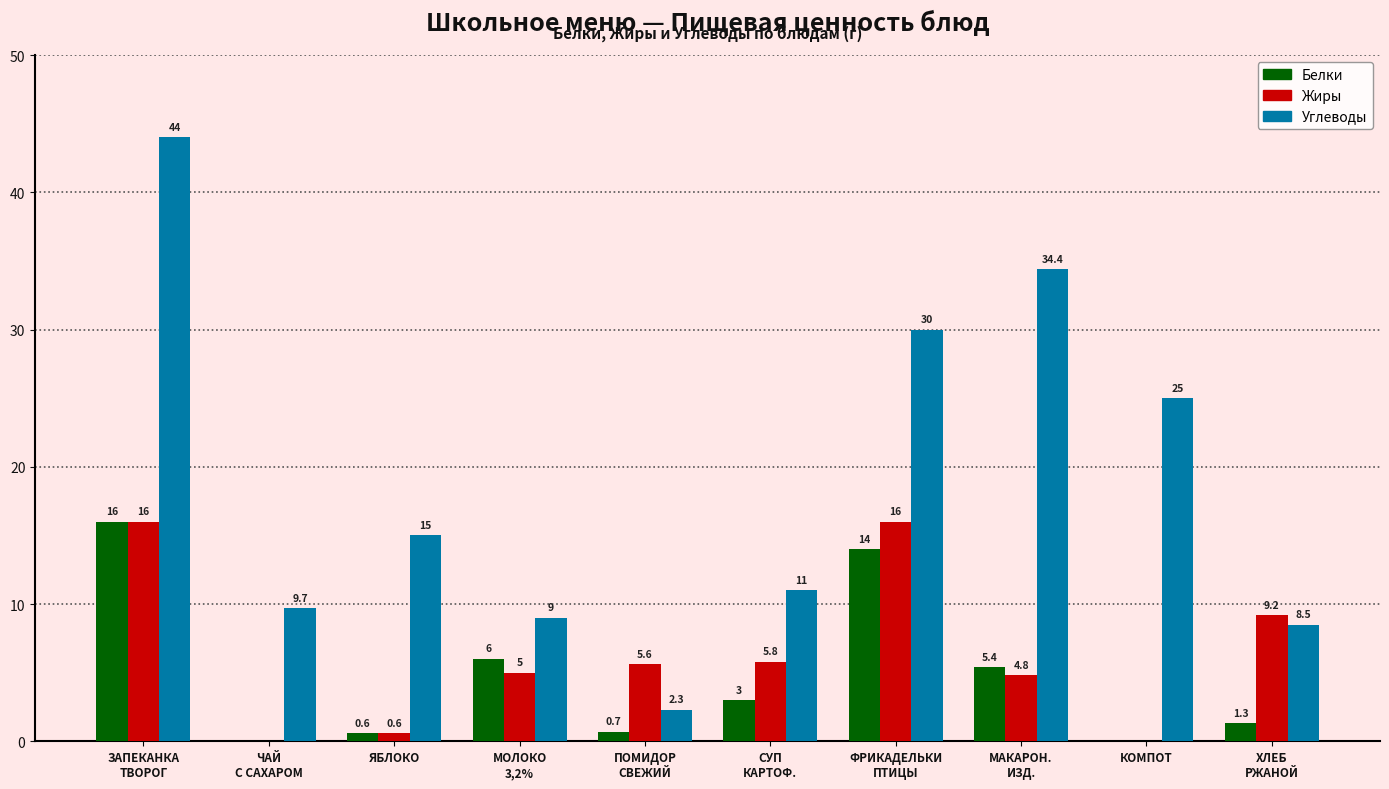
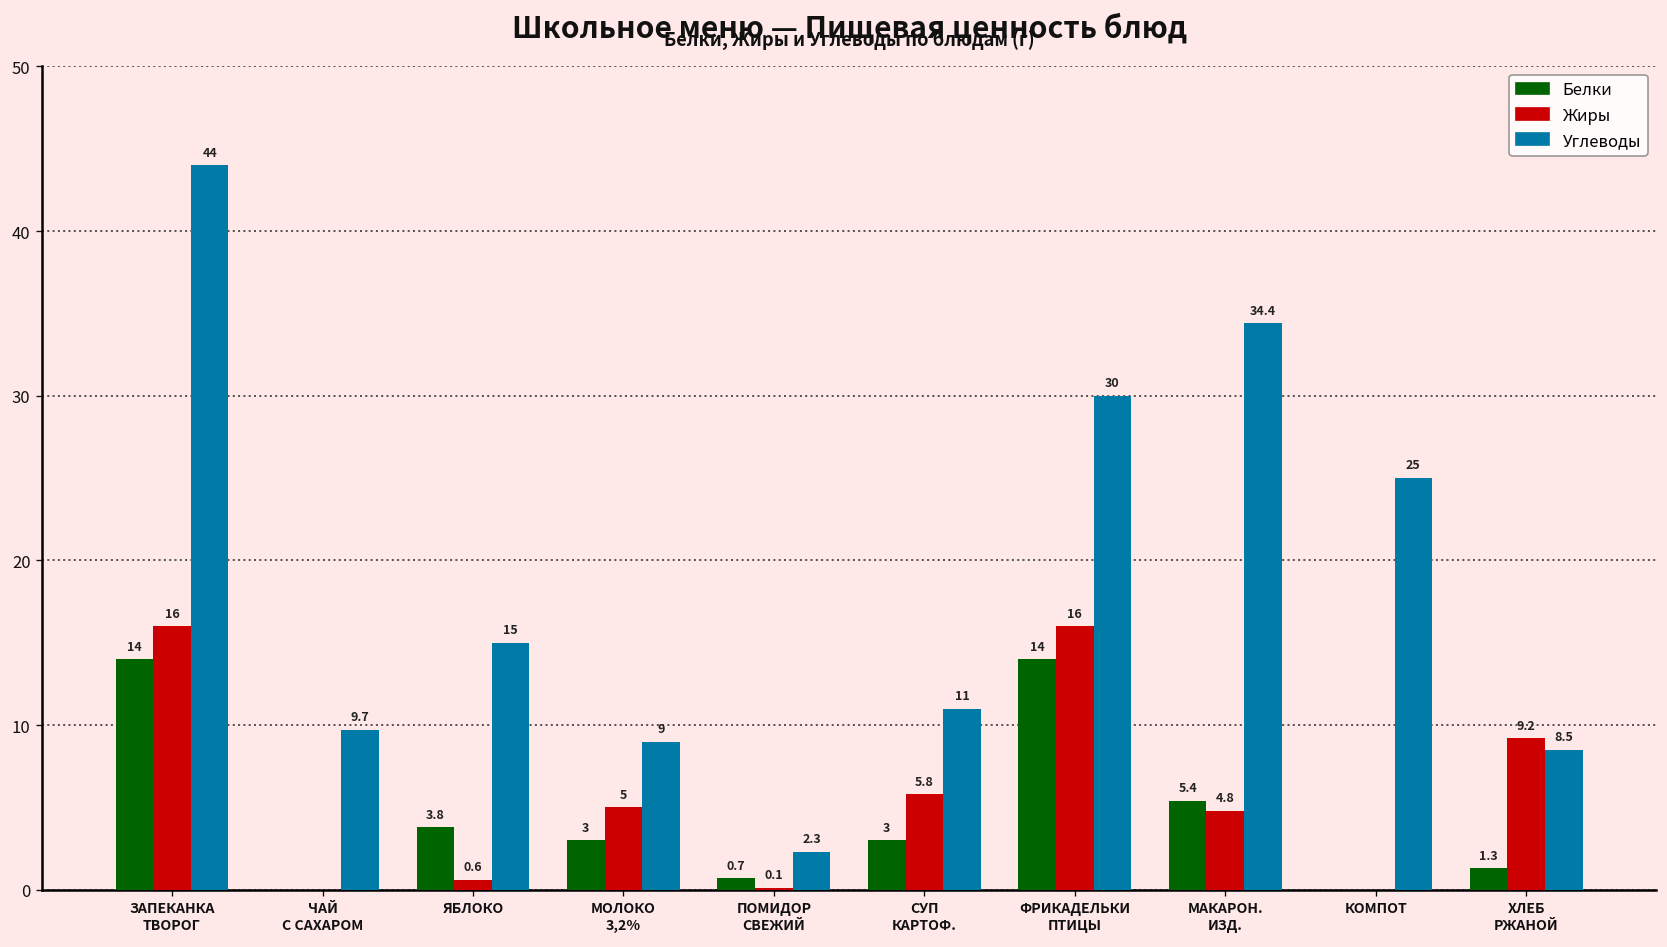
  {
    "Белки": {
-     "ЗАПЕКАНКА ТВОРОГ": 16,
-     "ЯБЛОКО": 0.6,
-     "МОЛОКО 3,2%": 6,
+     "ЗАПЕКАНКА ТВОРОГ": 14,
+     "ЯБЛОКО": 3.8,
+     "МОЛОКО 3,2%": 3,
      "ПОМИДОР СВЕЖИЙ": 0.7,
      "СУП КАРТОФ.": 3,
      "ФРИКАДЕЛЬКИ ПТИЦЫ": 14,
      "МАКАРОН. ИЗД.": 5.4,
      "ХЛЕБ РЖАНОЙ": 1.3
    },
    "Жиры": {
      "ЗАПЕКАНКА ТВОРОГ": 16,
      "ЯБЛОКО": 0.6,
      "МОЛОКО 3,2%": 5,
-     "ПОМИДОР СВЕЖИЙ": 5.6,
+     "ПОМИДОР СВЕЖИЙ": 0.1,
      "СУП КАРТОФ.": 5.8,
      "ФРИКАДЕЛЬКИ ПТИЦЫ": 16,
      "МАКАРОН. ИЗД.": 4.8,
      "ХЛЕБ РЖАНОЙ": 9.2
    },
    "Углеводы": {
      "ЗАПЕКАНКА ТВОРОГ": 44,
      "ЧАЙ С САХАРОМ": 9.7,
      "ЯБЛОКО": 15,
      "МОЛОКО 3,2%": 9,
      "ПОМИДОР СВЕЖИЙ": 2.3,
      "СУП КАРТОФ.": 11,
      "ФРИКАДЕЛЬКИ ПТИЦЫ": 30,
      "МАКАРОН. ИЗД.": 34.4,
      "КОМПОТ": 25,
      "ХЛЕБ РЖАНОЙ": 8.5
    }
  }
